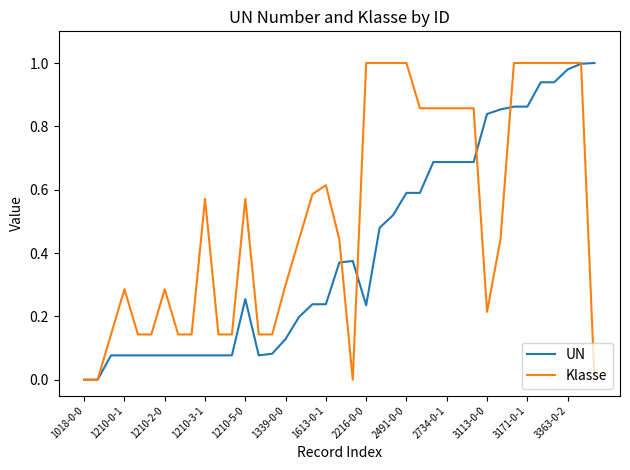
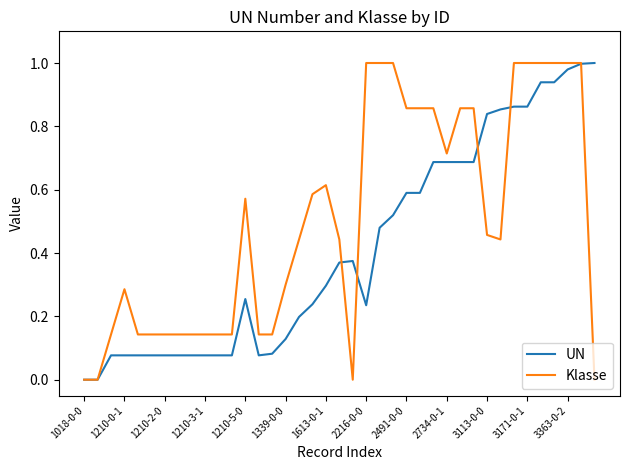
  {
    "UN": {
      "1210-0-1": 0.08,
      "1210-2-0": 0.08,
      "1210-3-1": 0.08,
      "1210-5-0": 0.25,
      "1339-0-0": 0.13,
-     "1613-0-1": 0.24,
+     "1613-0-1": 0.30,
      "2216-0-0": 0.24,
      "2491-0-0": 0.59,
      "2734-0-1": 0.69,
      "3113-0-0": 0.84,
      "3171-0-1": 0.86,
      "3363-0-2": 0.98
    },
    "Klasse": {
      "1210-0-1": 0.29,
-     "1210-2-0": 0.29,
-     "1210-3-1": 0.57,
+     "1210-2-0": 0.14,
+     "1210-3-1": 0.14,
      "1210-5-0": 0.57,
      "1339-0-0": 0.30,
      "1613-0-1": 0.61,
      "2216-0-0": 1.00,
-     "2491-0-0": 1.00,
-     "2734-0-1": 0.86,
-     "3113-0-0": 0.21,
+     "2491-0-0": 0.86,
+     "2734-0-1": 0.71,
+     "3113-0-0": 0.46,
      "3171-0-1": 1.00,
      "3363-0-2": 1.00
    }
  }
